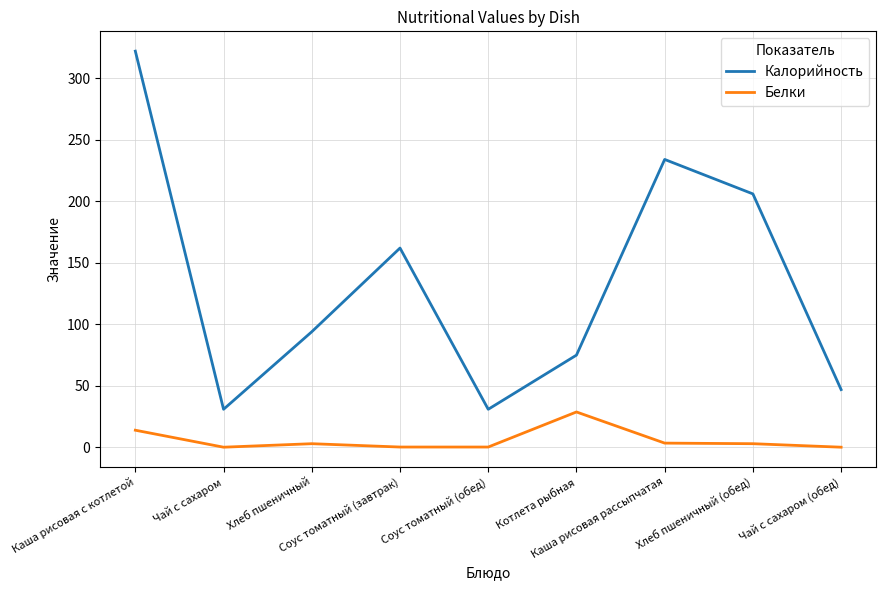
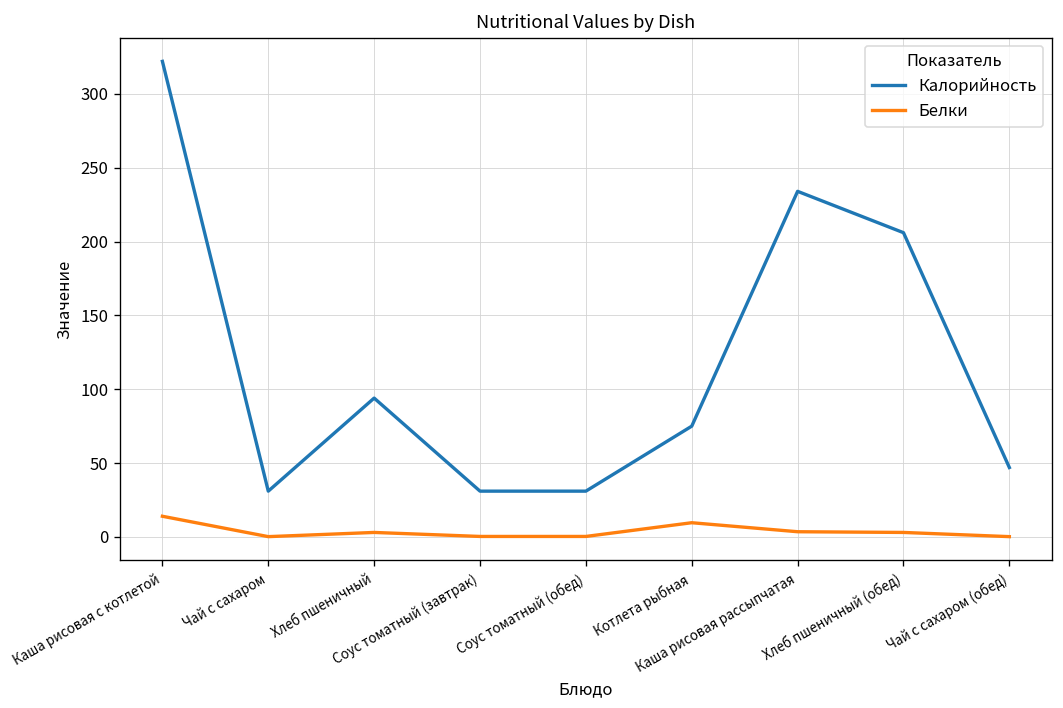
  {
    "Калорийность": {
      "Каша рисовая с котлетой": 322,
      "Чай с сахаром": 31,
      "Хлеб пшеничный": 94,
-     "Соус томатный (завтрак)": 162,
+     "Соус томатный (завтрак)": 31,
      "Соус томатный (обед)": 31,
      "Котлета рыбная": 75,
      "Каша рисовая рассыпчатая": 234,
      "Хлеб пшеничный (обед)": 206,
      "Чай с сахаром (обед)": 47
    },
    "Белки": {
      "Каша рисовая с котлетой": 14,
      "Чай с сахаром": 0,
      "Хлеб пшеничный": 3,
      "Соус томатный (завтрак)": 0,
      "Соус томатный (обед)": 0,
-     "Котлета рыбная": 29,
+     "Котлета рыбная": 10,
      "Каша рисовая рассыпчатая": 4,
      "Хлеб пшеничный (обед)": 3,
      "Чай с сахаром (обед)": 0
    }
  }
